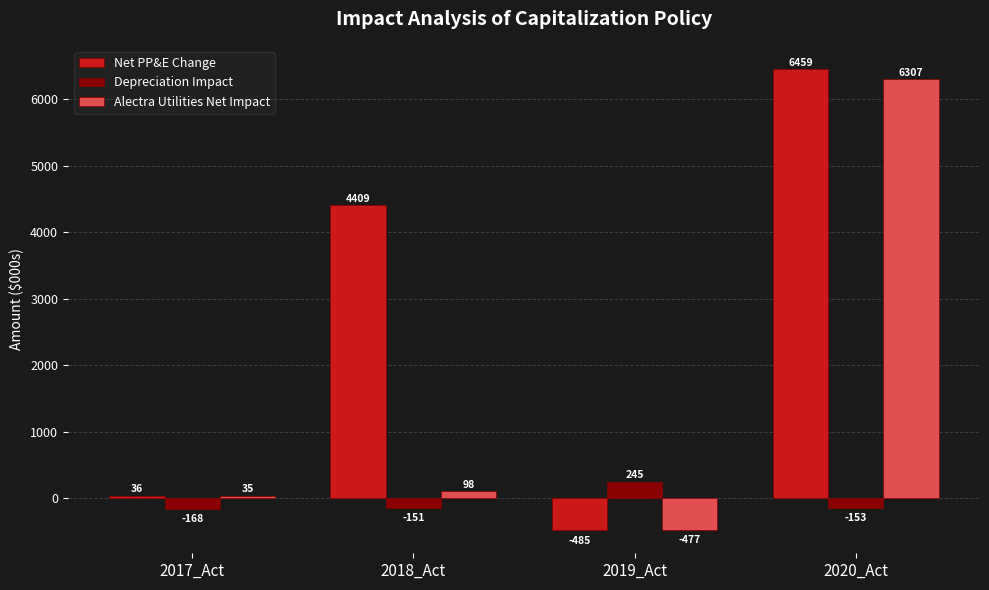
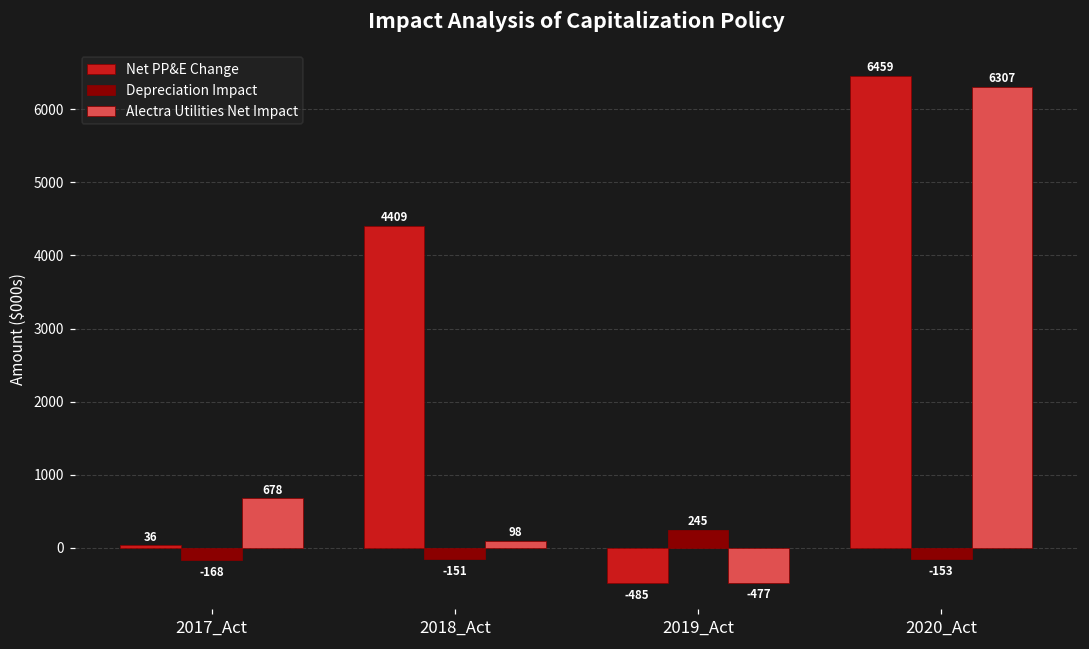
  {
    "Net PP&E Change": {
      "2017_Act": 36,
      "2018_Act": 4409,
      "2019_Act": -485,
      "2020_Act": 6459
    },
    "Depreciation Impact": {
      "2017_Act": -168,
      "2018_Act": -151,
      "2019_Act": 245,
      "2020_Act": -153
    },
    "Alectra Utilities Net Impact": {
-     "2017_Act": 35,
+     "2017_Act": 678,
      "2018_Act": 98,
      "2019_Act": -477,
      "2020_Act": 6307
    }
  }
